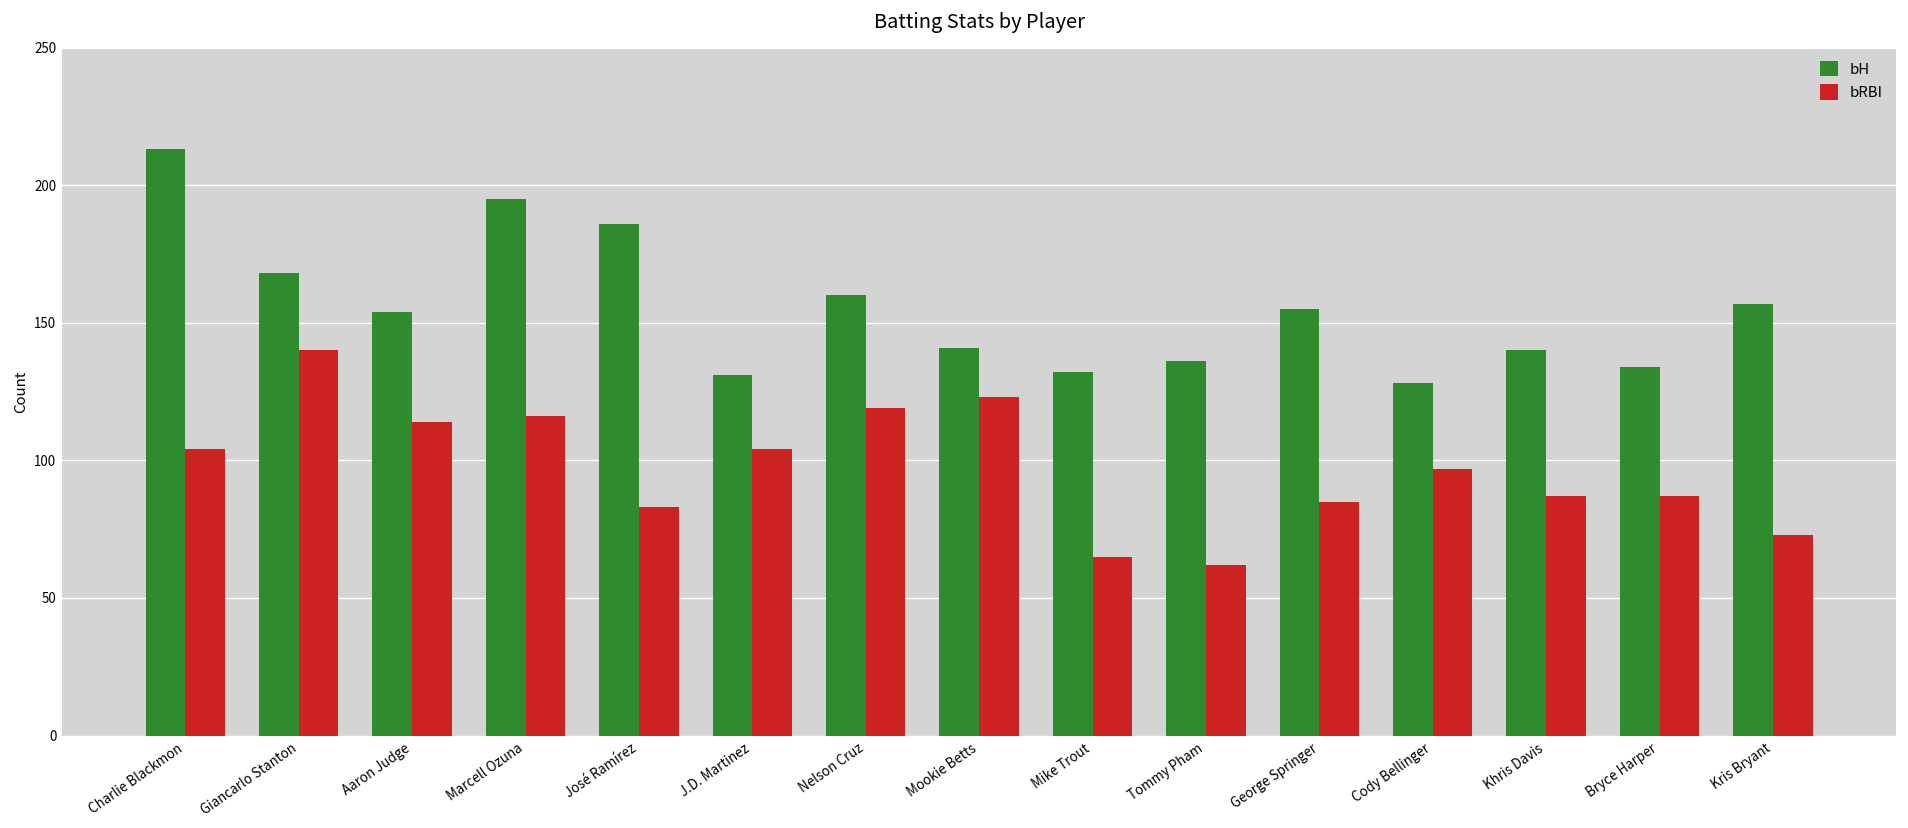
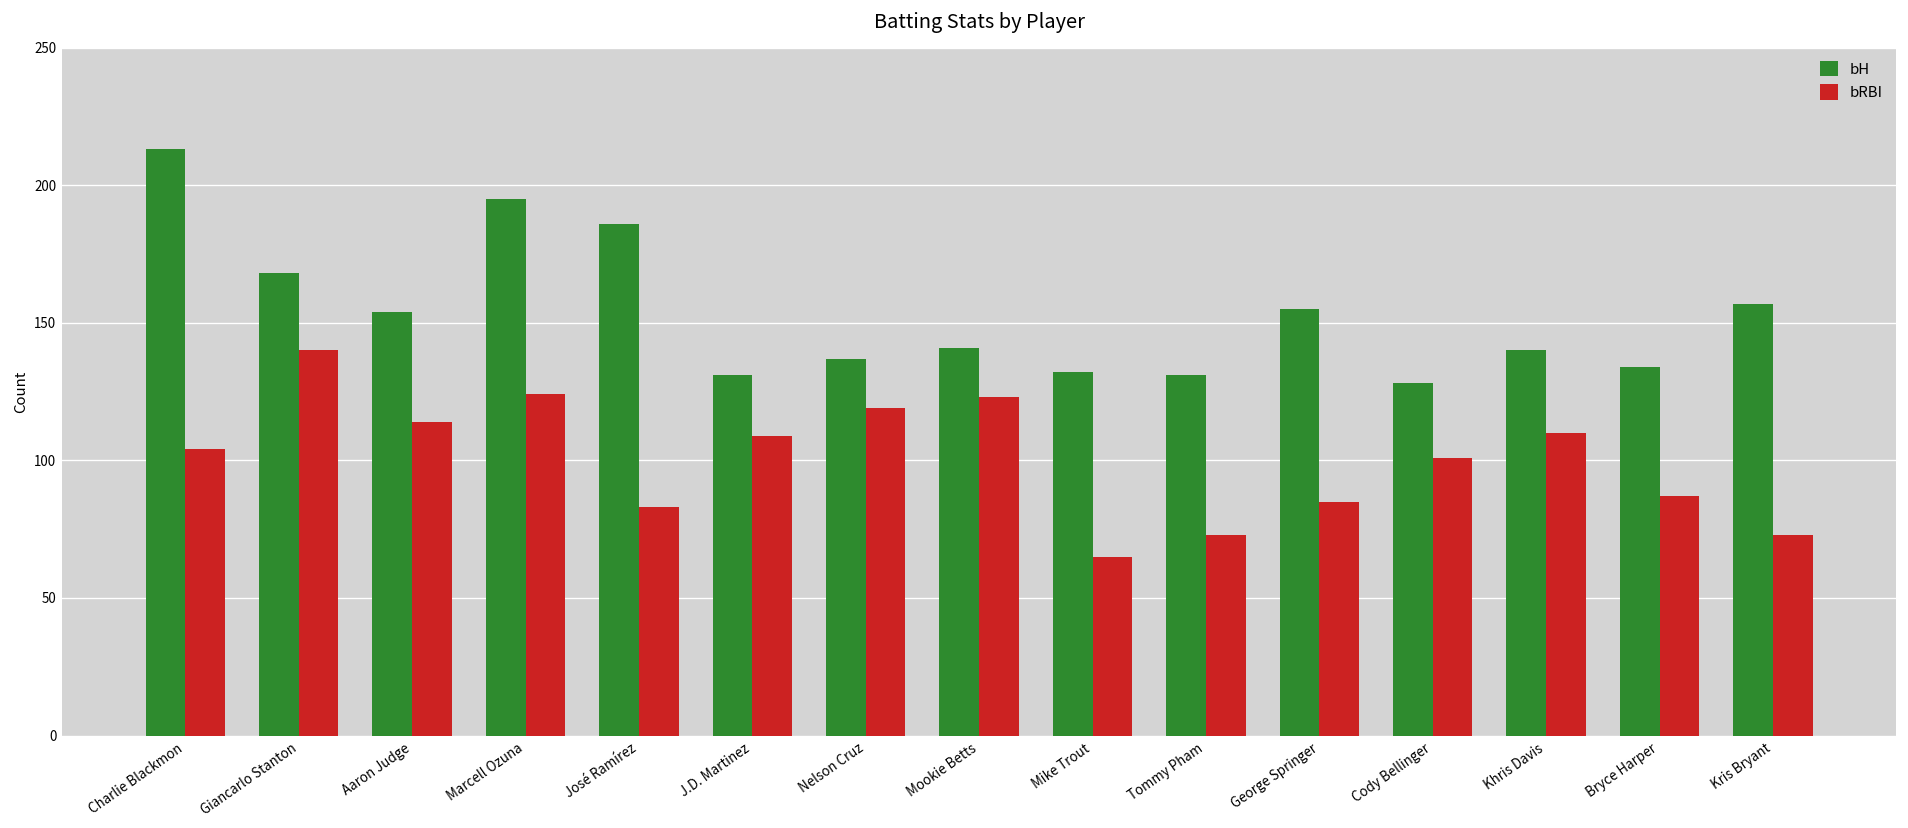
  {
    "bH": {
      "Charlie Blackmon": 213,
      "Giancarlo Stanton": 168,
      "Aaron Judge": 154,
      "Marcell Ozuna": 195,
      "José Ramírez": 186,
      "J.D. Martinez": 131,
-     "Nelson Cruz": 160,
+     "Nelson Cruz": 137,
      "Mookie Betts": 141,
      "Mike Trout": 132,
-     "Tommy Pham": 136,
+     "Tommy Pham": 131,
      "George Springer": 155,
      "Cody Bellinger": 128,
      "Khris Davis": 140,
      "Bryce Harper": 134,
      "Kris Bryant": 157
    },
    "bRBI": {
      "Charlie Blackmon": 104,
      "Giancarlo Stanton": 140,
      "Aaron Judge": 114,
-     "Marcell Ozuna": 116,
+     "Marcell Ozuna": 124,
      "José Ramírez": 83,
-     "J.D. Martinez": 104,
+     "J.D. Martinez": 109,
      "Nelson Cruz": 119,
      "Mookie Betts": 123,
      "Mike Trout": 65,
-     "Tommy Pham": 62,
+     "Tommy Pham": 73,
      "George Springer": 85,
-     "Cody Bellinger": 97,
-     "Khris Davis": 87,
+     "Cody Bellinger": 101,
+     "Khris Davis": 110,
      "Bryce Harper": 87,
      "Kris Bryant": 73
    }
  }
